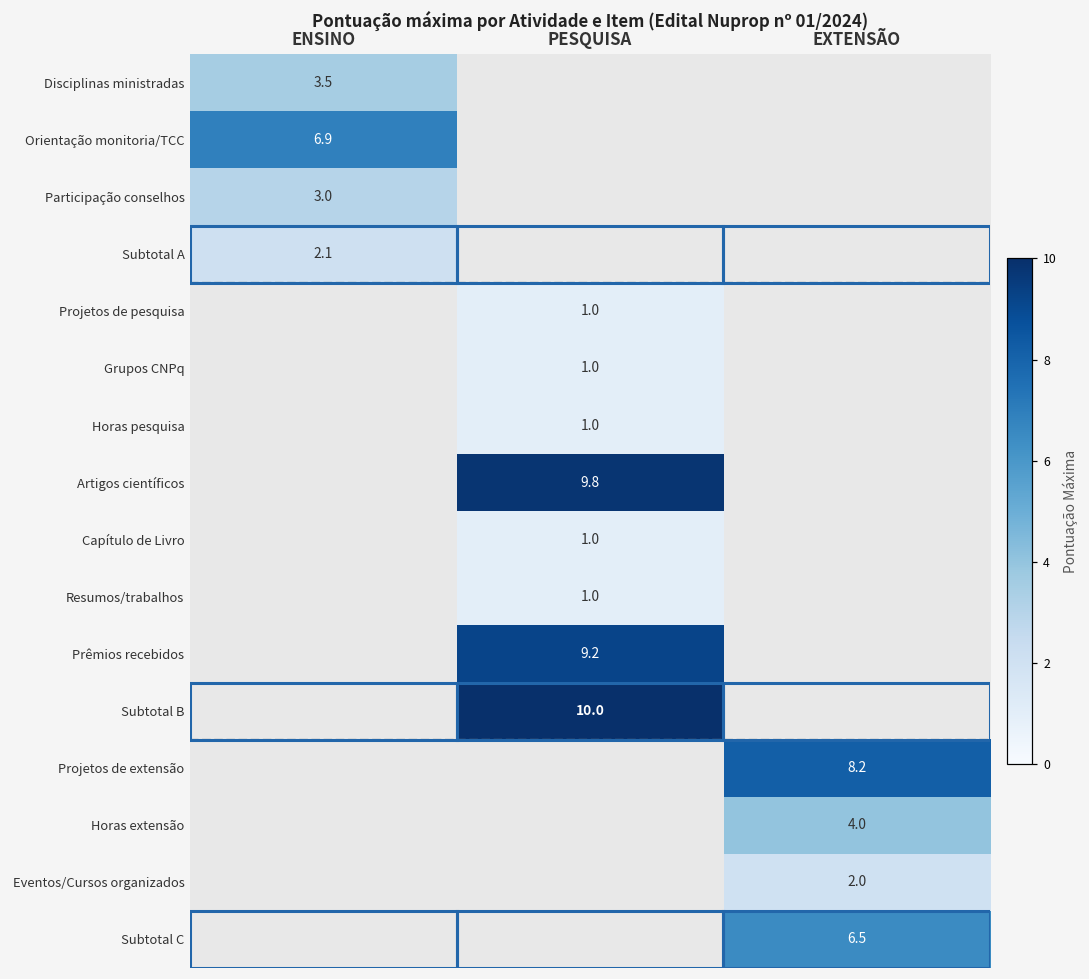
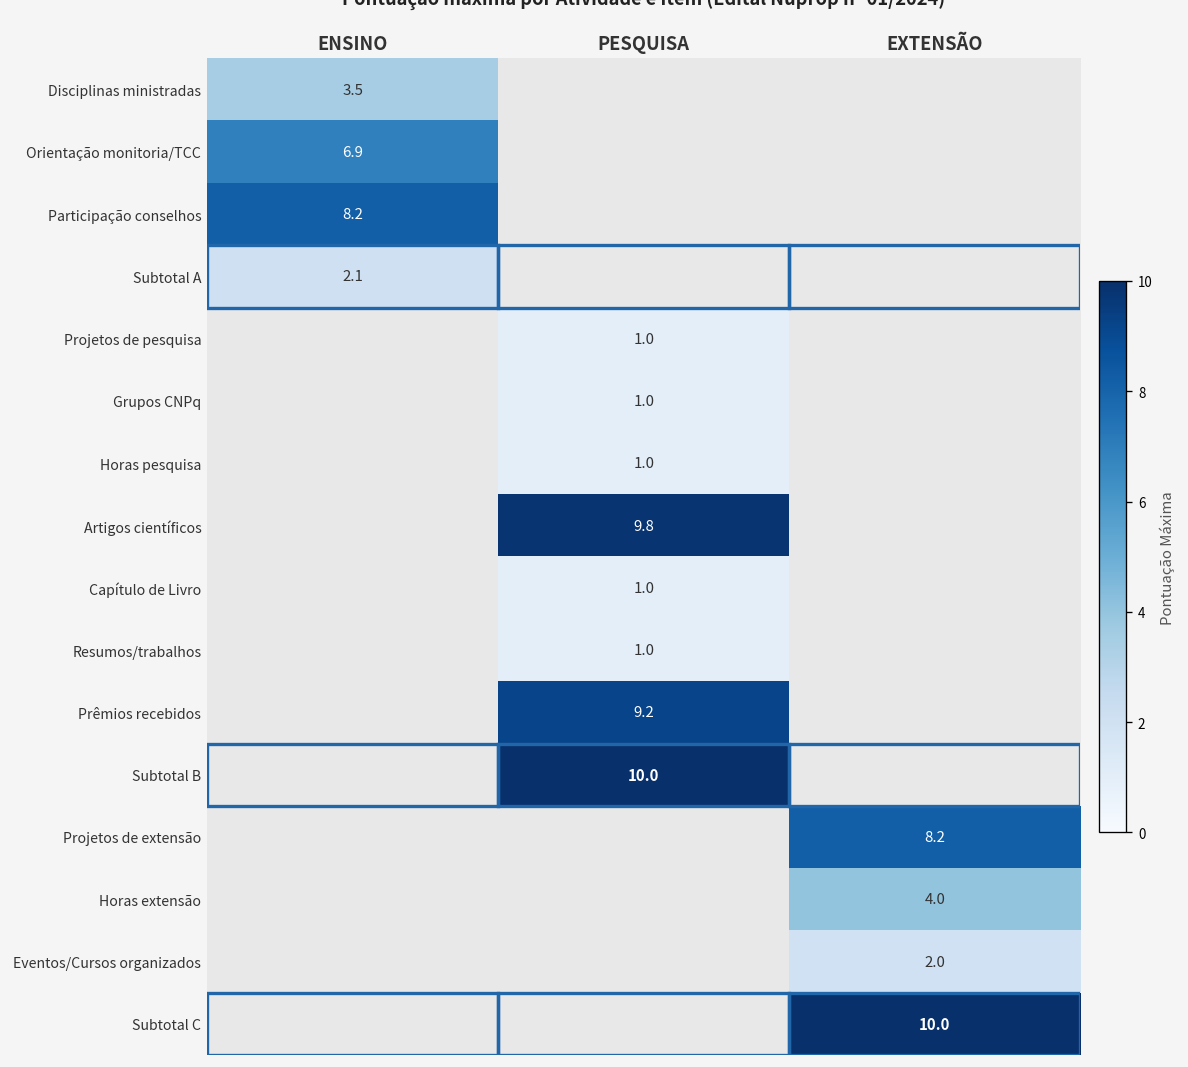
  {
    "Disciplinas ministradas": {
      "ENSINO": 3.5
    },
    "Orientação monitoria/TCC": {
      "ENSINO": 6.9
    },
    "Participação conselhos": {
-     "ENSINO": 3.0
+     "ENSINO": 8.2
    },
    "Subtotal A": {
      "ENSINO": 2.1
    },
    "Projetos de pesquisa": {
      "PESQUISA": 1.0
    },
    "Grupos CNPq": {
      "PESQUISA": 1.0
    },
    "Horas pesquisa": {
      "PESQUISA": 1.0
    },
    "Artigos científicos": {
      "PESQUISA": 9.8
    },
    "Capítulo de Livro": {
      "PESQUISA": 1.0
    },
    "Resumos/trabalhos": {
      "PESQUISA": 1.0
    },
    "Prêmios recebidos": {
      "PESQUISA": 9.2
    },
    "Subtotal B": {
      "PESQUISA": 10.0
    },
    "Projetos de extensão": {
      "EXTENSÃO": 8.2
    },
    "Horas extensão": {
      "EXTENSÃO": 4.0
    },
    "Eventos/Cursos organizados": {
      "EXTENSÃO": 2.0
    },
    "Subtotal C": {
-     "EXTENSÃO": 6.5
+     "EXTENSÃO": 10.0
    }
  }
